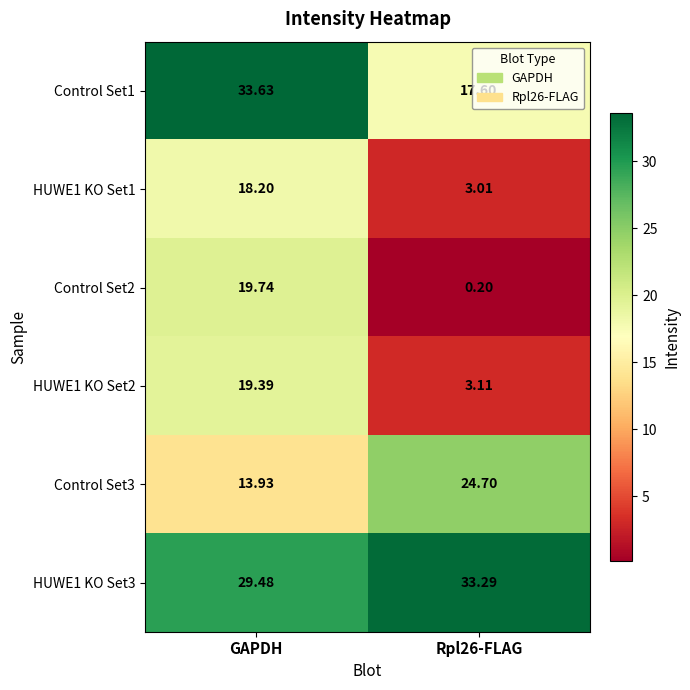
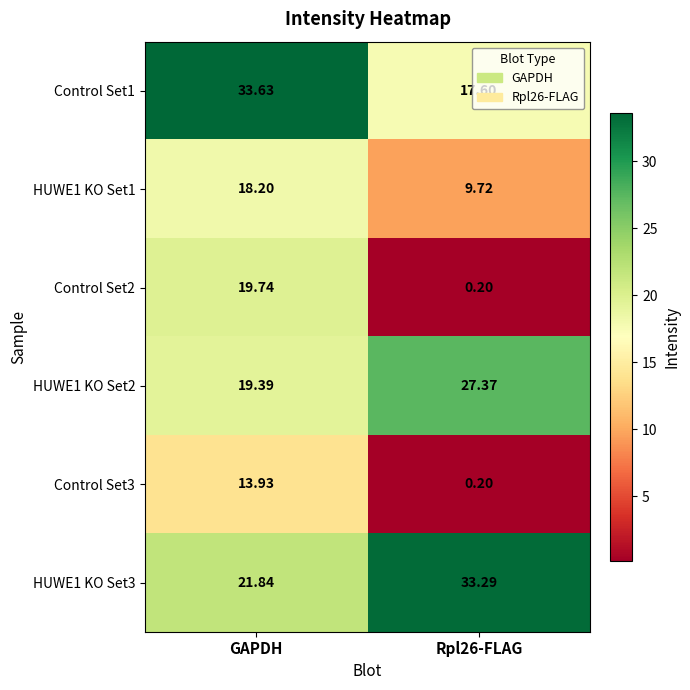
  {
    "Control Set1": {
      "GAPDH": 33.63
    },
    "HUWE1 KO Set1": {
      "GAPDH": 18.20,
-     "Rpl26-FLAG": 3.01
+     "Rpl26-FLAG": 9.72
    },
    "Control Set2": {
      "GAPDH": 19.74,
      "Rpl26-FLAG": 0.20
    },
    "HUWE1 KO Set2": {
      "GAPDH": 19.39,
-     "Rpl26-FLAG": 3.11
+     "Rpl26-FLAG": 27.37
    },
    "Control Set3": {
      "GAPDH": 13.93,
-     "Rpl26-FLAG": 24.70
+     "Rpl26-FLAG": 0.20
    },
    "HUWE1 KO Set3": {
-     "GAPDH": 29.48,
+     "GAPDH": 21.84,
      "Rpl26-FLAG": 33.29
    }
  }
